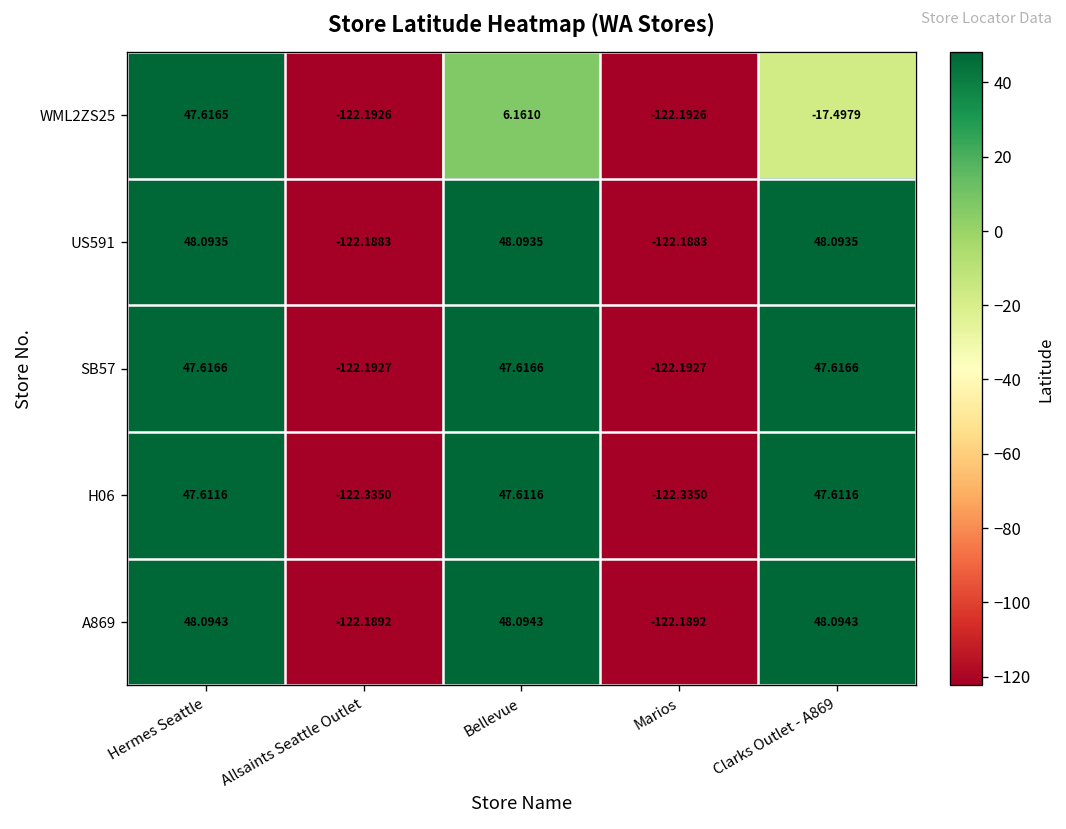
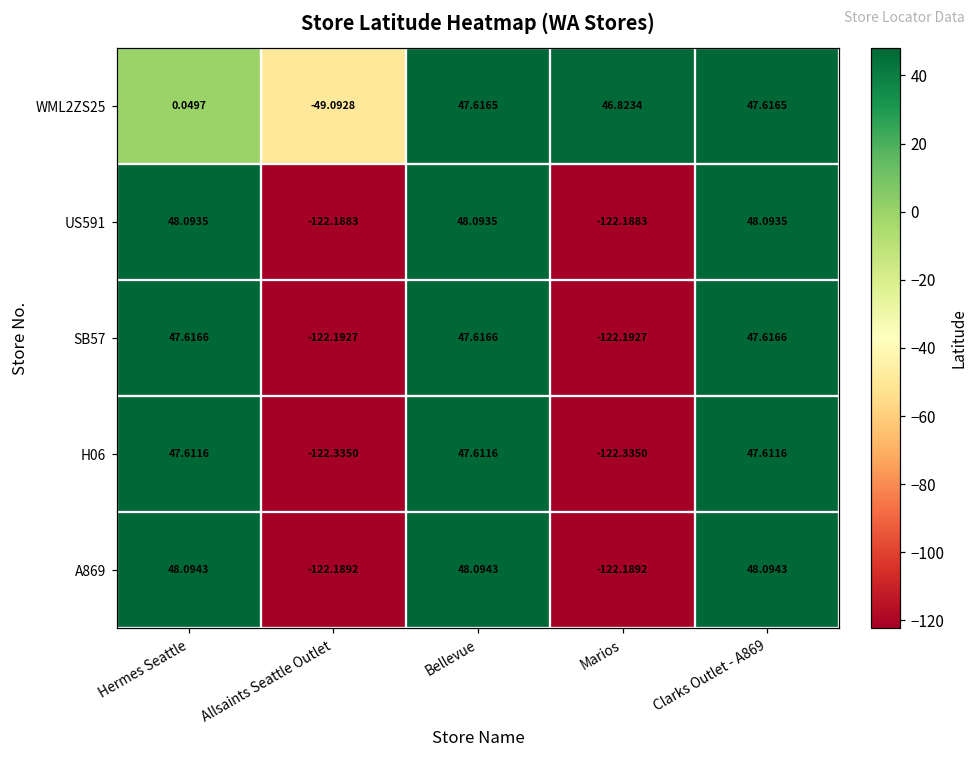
  {
    "WML2ZS25": {
-     "Hermes Seattle": 47.6165,
-     "Allsaints Seattle Outlet": -122.1926,
-     "Bellevue": 6.1610,
-     "Marios": -122.1926,
-     "Clarks Outlet - A869": -17.4979
+     "Hermes Seattle": 0.0497,
+     "Allsaints Seattle Outlet": -49.0928,
+     "Bellevue": 47.6165,
+     "Marios": 46.8234,
+     "Clarks Outlet - A869": 47.6165
    },
    "US591": {
      "Hermes Seattle": 48.0935,
      "Allsaints Seattle Outlet": -122.1883,
      "Bellevue": 48.0935,
      "Marios": -122.1883,
      "Clarks Outlet - A869": 48.0935
    },
    "SB57": {
      "Hermes Seattle": 47.6166,
      "Allsaints Seattle Outlet": -122.1927,
      "Bellevue": 47.6166,
      "Marios": -122.1927,
      "Clarks Outlet - A869": 47.6166
    },
    "H06": {
      "Hermes Seattle": 47.6116,
      "Allsaints Seattle Outlet": -122.3350,
      "Bellevue": 47.6116,
      "Marios": -122.3350,
      "Clarks Outlet - A869": 47.6116
    },
    "A869": {
      "Hermes Seattle": 48.0943,
      "Allsaints Seattle Outlet": -122.1892,
      "Bellevue": 48.0943,
      "Marios": -122.1892,
      "Clarks Outlet - A869": 48.0943
    }
  }
